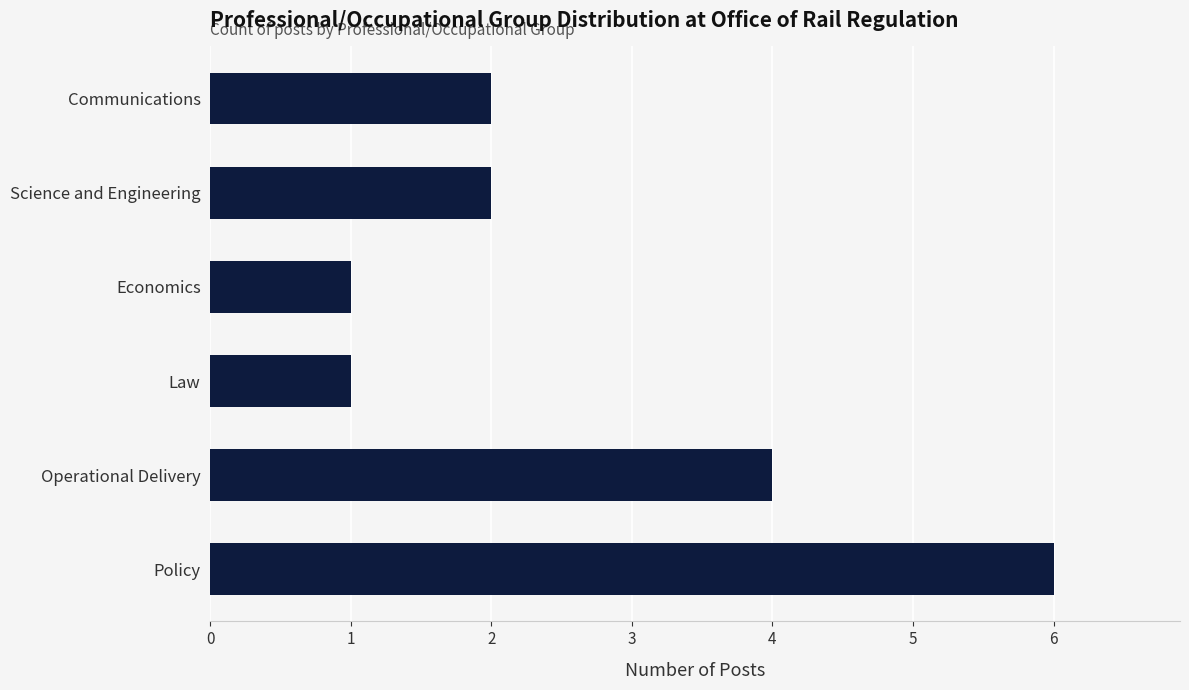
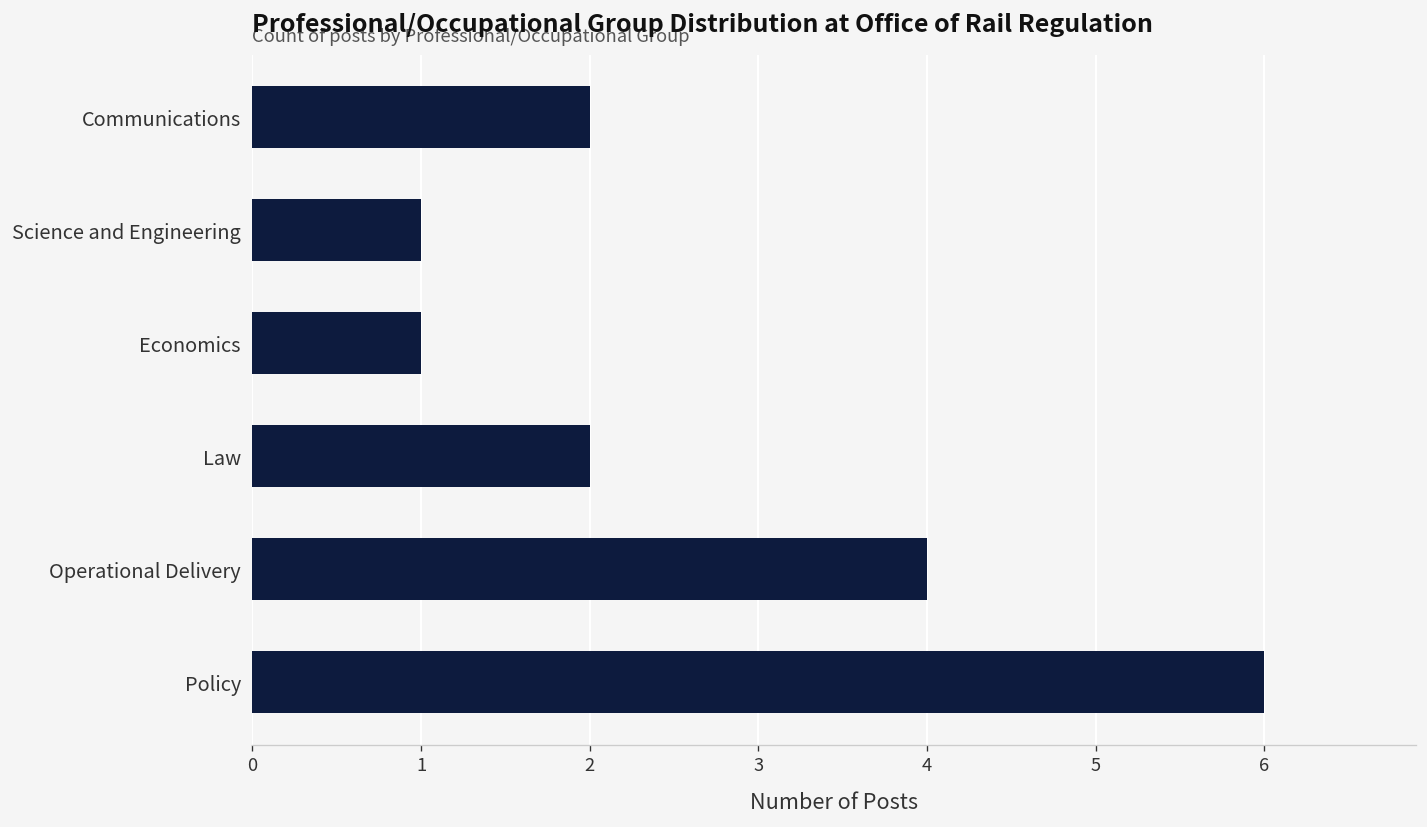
  {
    "Communications": 2,
-   "Science and Engineering": 2,
+   "Science and Engineering": 1,
    "Economics": 1,
-   "Law": 1,
+   "Law": 2,
    "Operational Delivery": 4,
    "Policy": 6
  }
